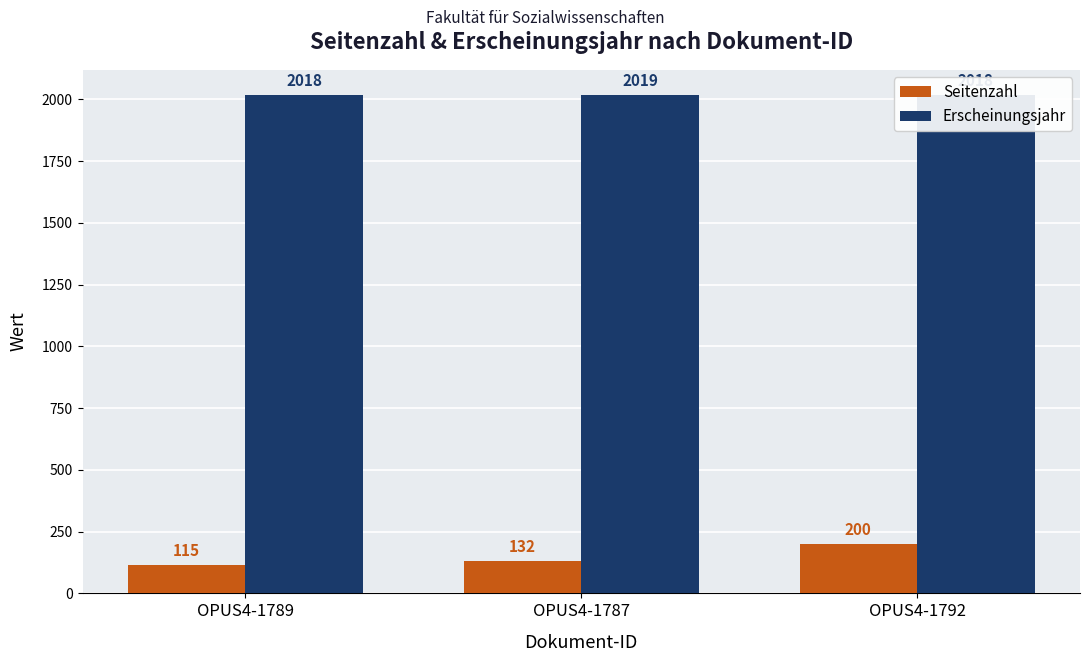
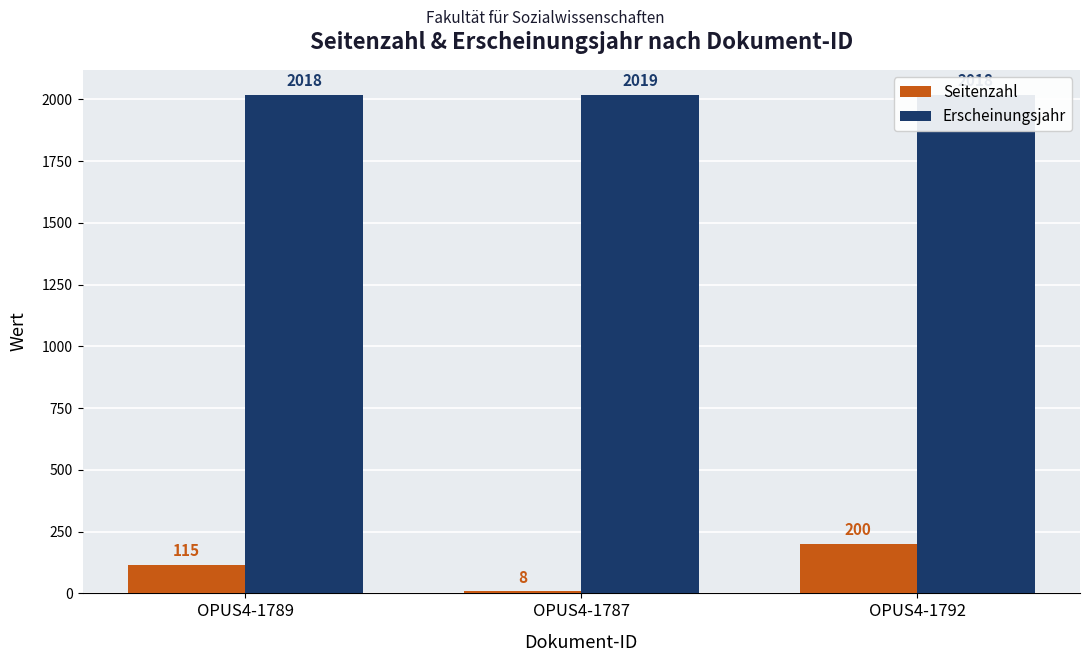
  {
    "Seitenzahl": {
      "OPUS4-1789": 115,
-     "OPUS4-1787": 132,
+     "OPUS4-1787": 8,
      "OPUS4-1792": 200
    },
    "Erscheinungsjahr": {
      "OPUS4-1789": 2018,
      "OPUS4-1787": 2019
    }
  }
